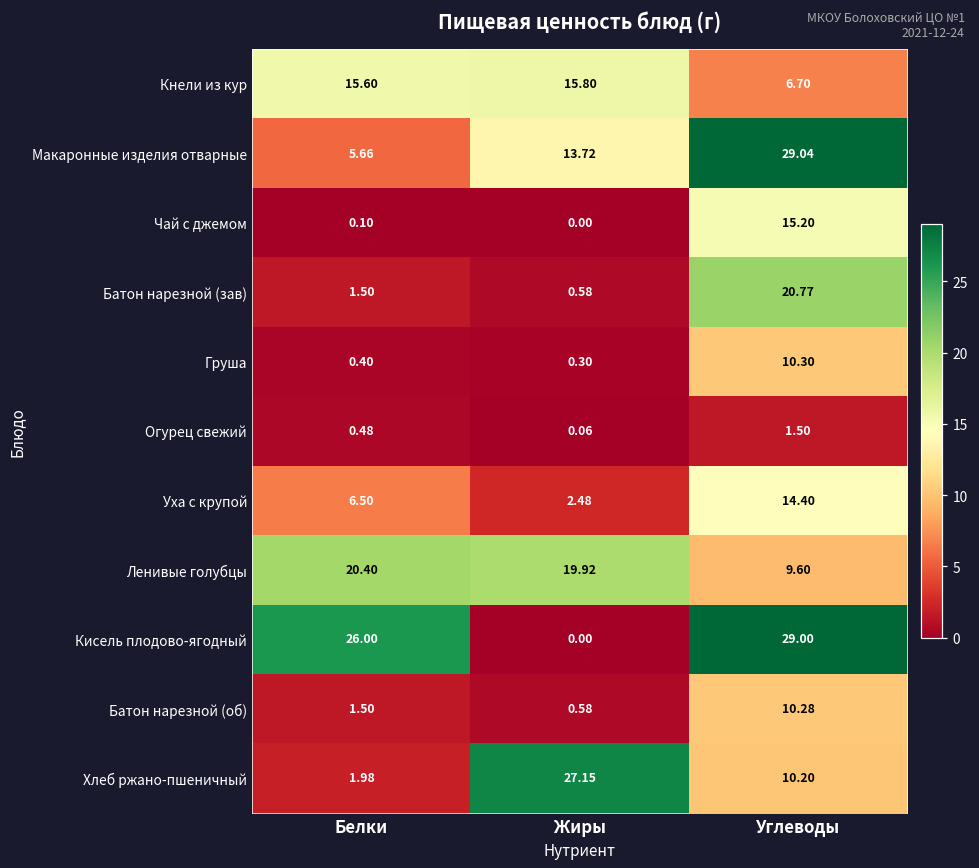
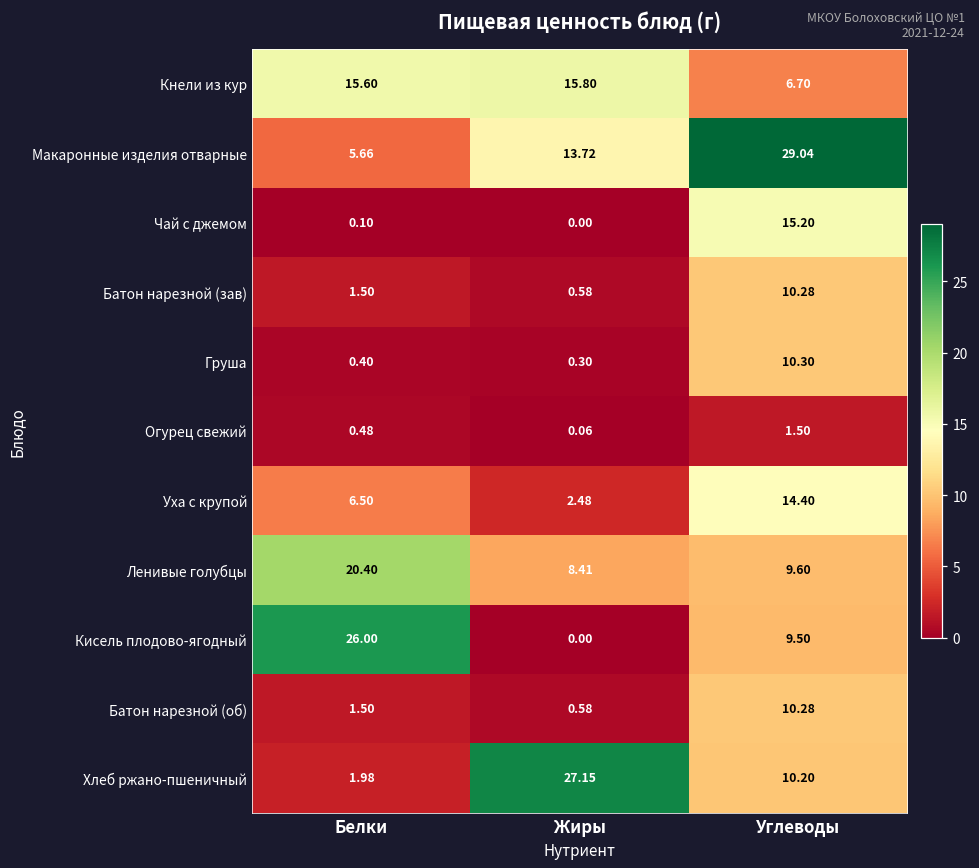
  {
    "Кнели из кур": {
      "Белки": 15.60,
      "Жиры": 15.80,
      "Углеводы": 6.70
    },
    "Макаронные изделия отварные": {
      "Белки": 5.66,
      "Жиры": 13.72,
      "Углеводы": 29.04
    },
    "Чай с джемом": {
      "Белки": 0.10,
      "Жиры": 0.00,
      "Углеводы": 15.20
    },
    "Батон нарезной (зав)": {
      "Белки": 1.50,
      "Жиры": 0.58,
-     "Углеводы": 20.77
+     "Углеводы": 10.28
    },
    "Груша": {
      "Белки": 0.40,
      "Жиры": 0.30,
      "Углеводы": 10.30
    },
    "Огурец свежий": {
      "Белки": 0.48,
      "Жиры": 0.06,
      "Углеводы": 1.50
    },
    "Уха с крупой": {
      "Белки": 6.50,
      "Жиры": 2.48,
      "Углеводы": 14.40
    },
    "Ленивые голубцы": {
      "Белки": 20.40,
-     "Жиры": 19.92,
+     "Жиры": 8.41,
      "Углеводы": 9.60
    },
    "Кисель плодово-ягодный": {
      "Белки": 26.00,
      "Жиры": 0.00,
-     "Углеводы": 29.00
+     "Углеводы": 9.50
    },
    "Батон нарезной (об)": {
      "Белки": 1.50,
      "Жиры": 0.58,
      "Углеводы": 10.28
    },
    "Хлеб ржано-пшеничный": {
      "Белки": 1.98,
      "Жиры": 27.15,
      "Углеводы": 10.20
    }
  }
